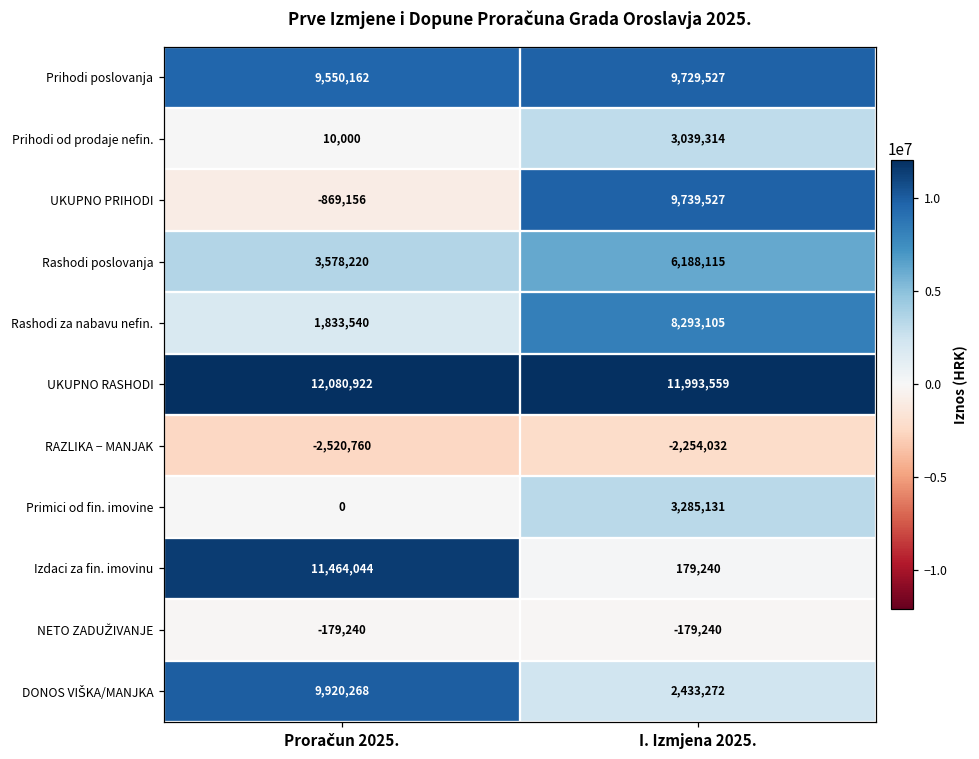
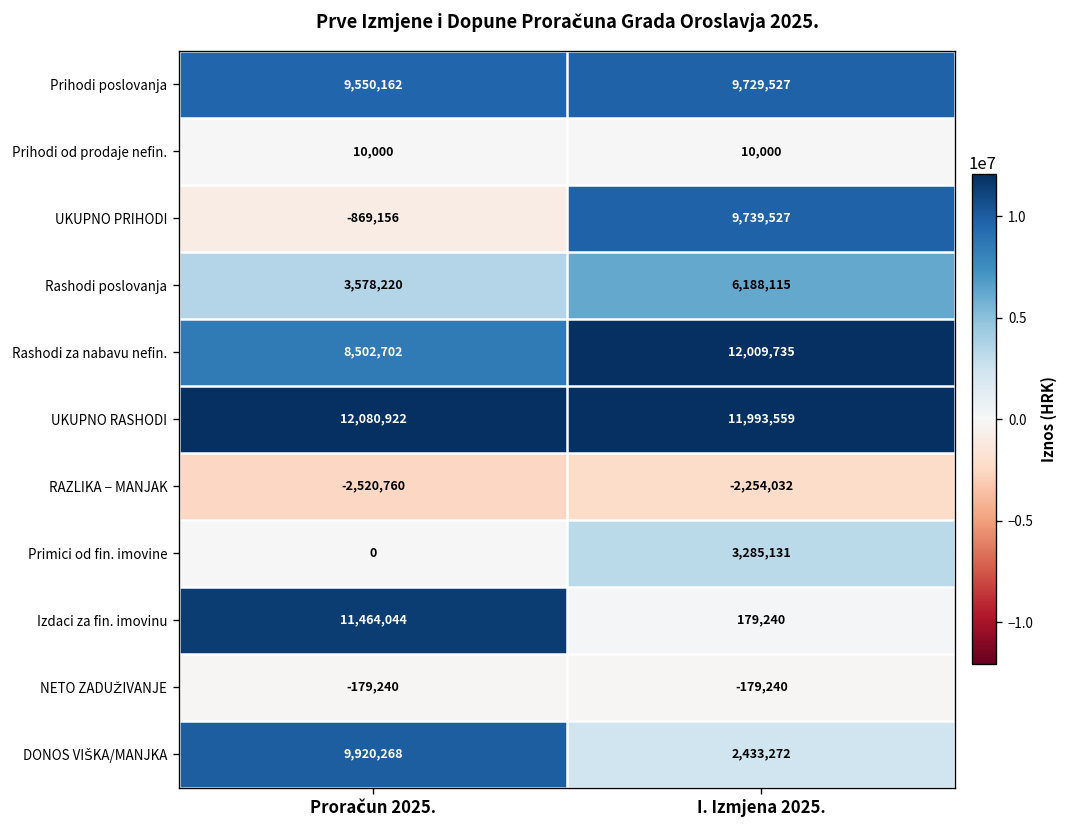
  {
    "Prihodi poslovanja": {
      "Proračun 2025.": "9,550,162",
      "I. Izmjena 2025.": "9,729,527"
    },
    "Prihodi od prodaje nefin.": {
      "Proračun 2025.": "10,000",
-     "I. Izmjena 2025.": "3,039,314"
+     "I. Izmjena 2025.": "10,000"
    },
    "UKUPNO PRIHODI": {
      "Proračun 2025.": "-869,156",
      "I. Izmjena 2025.": "9,739,527"
    },
    "Rashodi poslovanja": {
      "Proračun 2025.": "3,578,220",
      "I. Izmjena 2025.": "6,188,115"
    },
    "Rashodi za nabavu nefin.": {
-     "Proračun 2025.": "1,833,540",
-     "I. Izmjena 2025.": "8,293,105"
+     "Proračun 2025.": "8,502,702",
+     "I. Izmjena 2025.": "12,009,735"
    },
    "UKUPNO RASHODI": {
      "Proračun 2025.": "12,080,922",
      "I. Izmjena 2025.": "11,993,559"
    },
    "RAZLIKA − MANJAK": {
      "Proračun 2025.": "-2,520,760",
      "I. Izmjena 2025.": "-2,254,032"
    },
    "Primici od fin. imovine": {
      "Proračun 2025.": "0",
      "I. Izmjena 2025.": "3,285,131"
    },
    "Izdaci za fin. imovinu": {
      "Proračun 2025.": "11,464,044",
      "I. Izmjena 2025.": "179,240"
    },
    "NETO ZADUŽIVANJE": {
      "Proračun 2025.": "-179,240",
      "I. Izmjena 2025.": "-179,240"
    },
    "DONOS VIŠKA/MANJKA": {
      "Proračun 2025.": "9,920,268",
      "I. Izmjena 2025.": "2,433,272"
    }
  }
